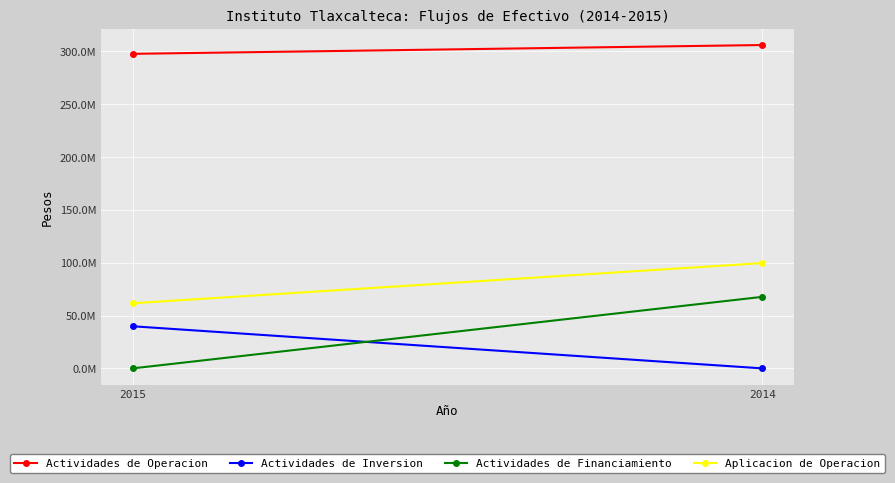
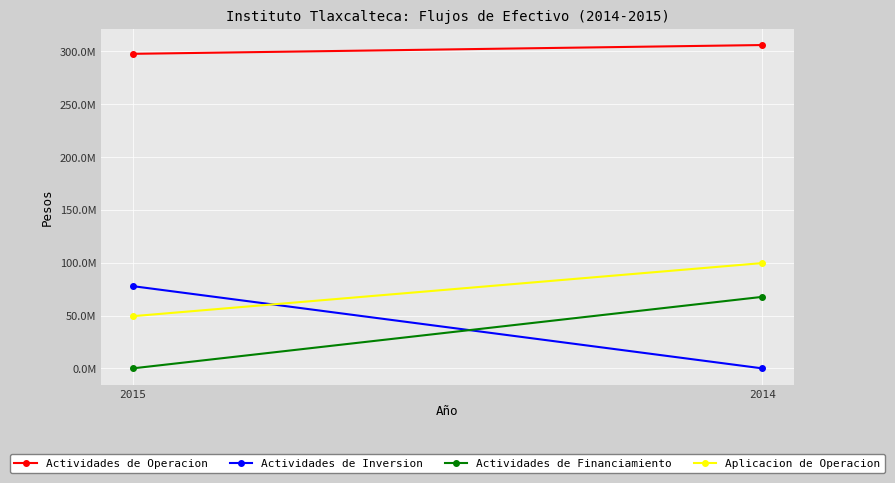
  {
    "Actividades de Operacion": {
      "2015": 298000000,
      "2014": 306000000
    },
    "Actividades de Inversion": {
-     "2015": 40000000,
+     "2015": 78000000,
      "2014": 0
    },
    "Actividades de Financiamiento": {
      "2015": 0,
      "2014": 68000000
    },
    "Aplicacion de Operacion": {
-     "2015": 62000000,
+     "2015": 49000000,
      "2014": 100000000
    }
  }
